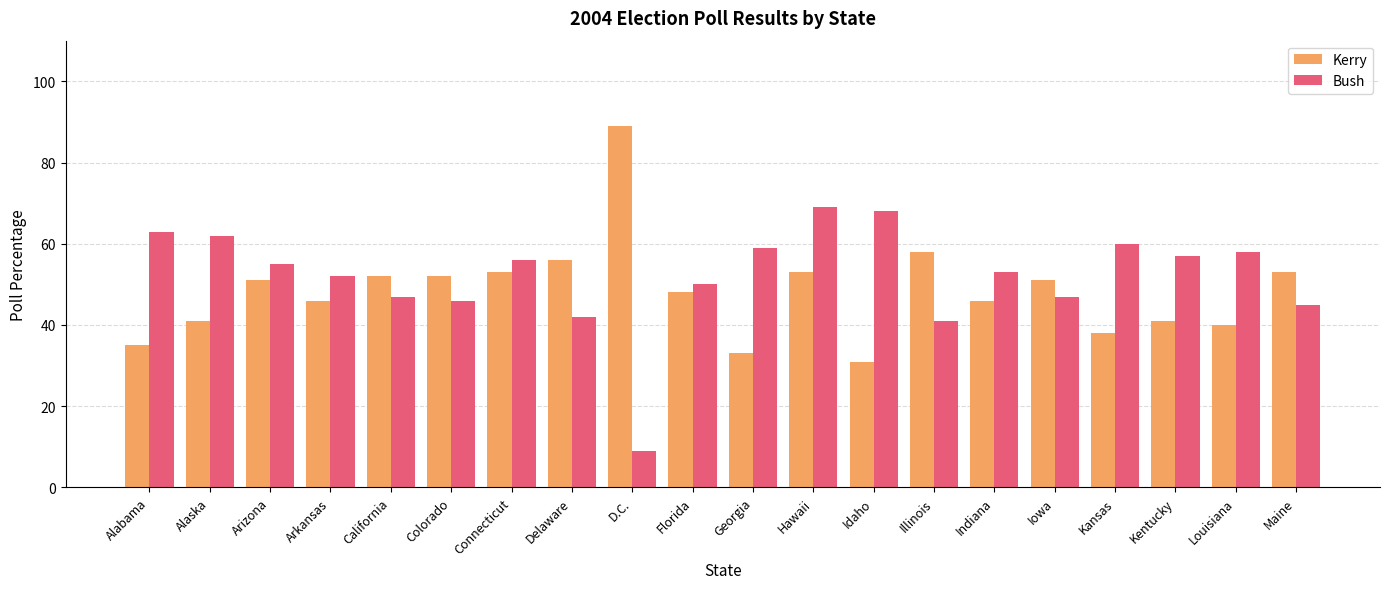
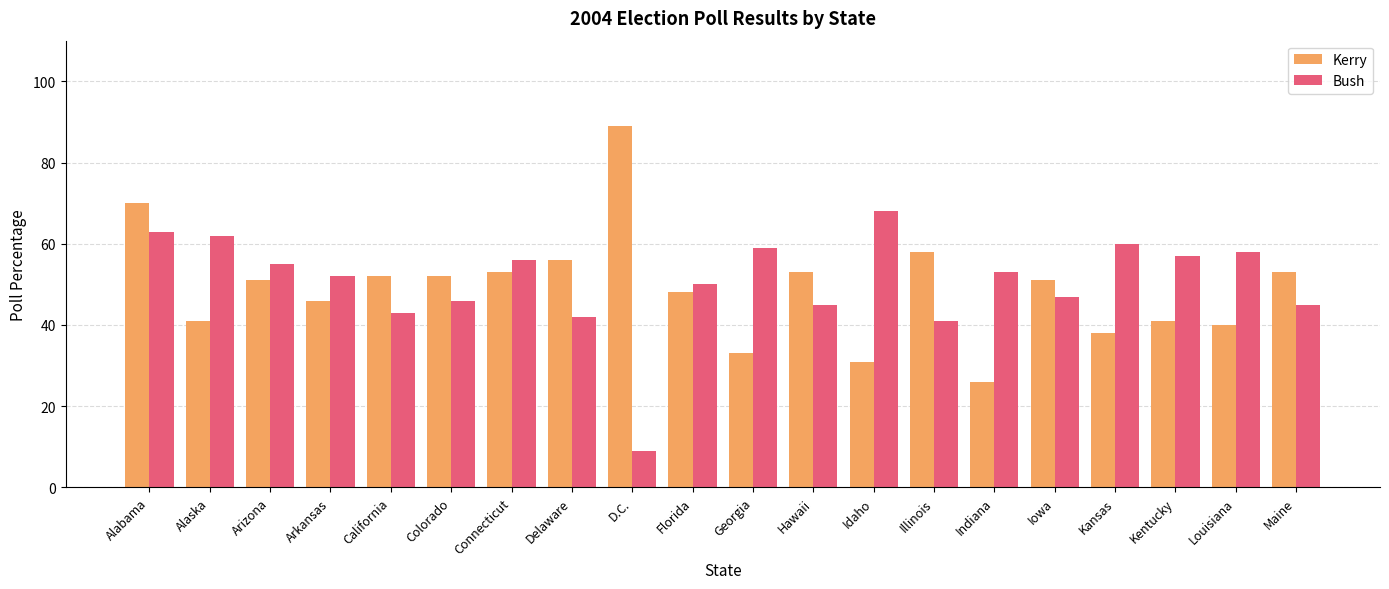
  {
    "Kerry": {
-     "Alabama": 35,
+     "Alabama": 70,
      "Alaska": 41,
      "Arizona": 51,
      "Arkansas": 46,
      "California": 52,
      "Colorado": 52,
      "Connecticut": 53,
      "Delaware": 56,
      "D.C.": 89,
      "Florida": 48,
      "Georgia": 33,
      "Hawaii": 53,
      "Idaho": 31,
      "Illinois": 58,
-     "Indiana": 46,
+     "Indiana": 26,
      "Iowa": 51,
      "Kansas": 38,
      "Kentucky": 41,
      "Louisiana": 40,
      "Maine": 53
    },
    "Bush": {
      "Alabama": 63,
      "Alaska": 62,
      "Arizona": 55,
      "Arkansas": 52,
-     "California": 47,
+     "California": 43,
      "Colorado": 46,
      "Connecticut": 56,
      "Delaware": 42,
      "D.C.": 9,
      "Florida": 50,
      "Georgia": 59,
-     "Hawaii": 69,
+     "Hawaii": 45,
      "Idaho": 68,
      "Illinois": 41,
      "Indiana": 53,
      "Iowa": 47,
      "Kansas": 60,
      "Kentucky": 57,
      "Louisiana": 58,
      "Maine": 45
    }
  }
